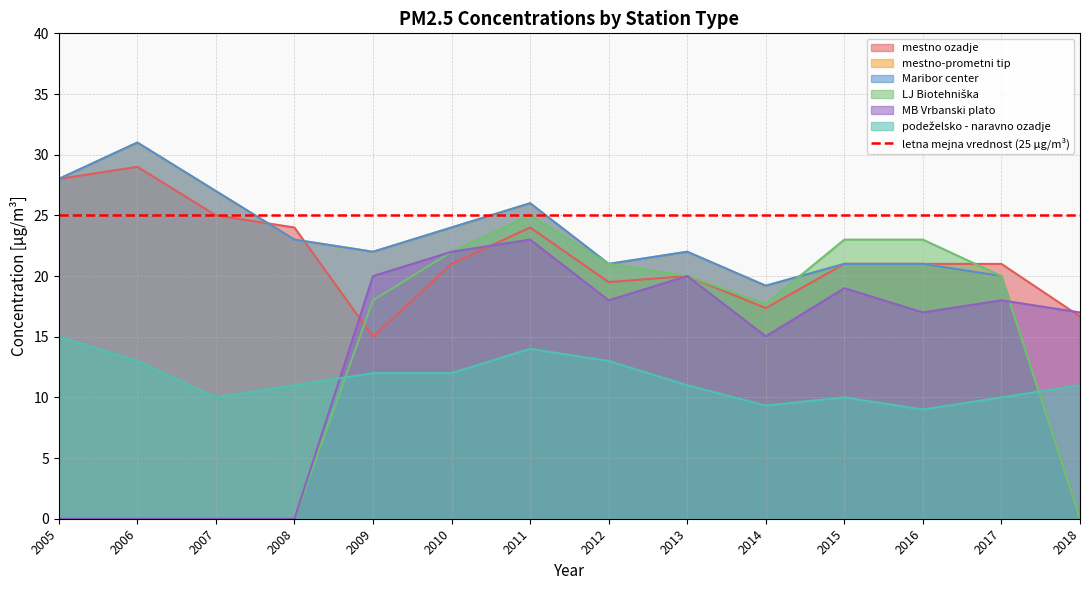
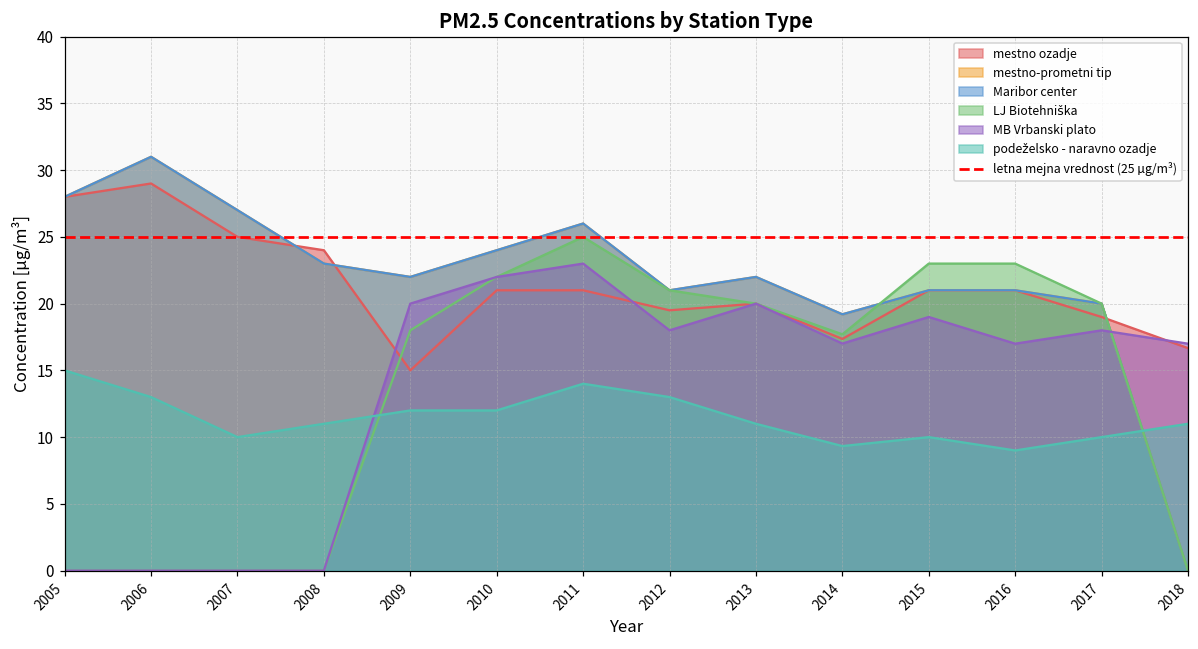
  {
    "mestno ozadje": {
      "2006": 29,
      "2007": 25,
      "2008": 24,
      "2009": 15,
      "2010": 21,
-     "2011": 24,
+     "2011": 21,
      "2012": 19.5,
      "2014": 17.4,
-     "2017": 21,
+     "2017": 19,
      "2018": 16.7
    },
    "MB Vrbanski plato": {
      "2009": 20.0,
      "2011": 23.0,
      "2012": 18.0,
-     "2014": 15.0,
+     "2014": 17.0,
      "2015": 19.0,
      "2016": 17.0,
      "2017": 18.0,
      "2018": 17.0
    }
  }
